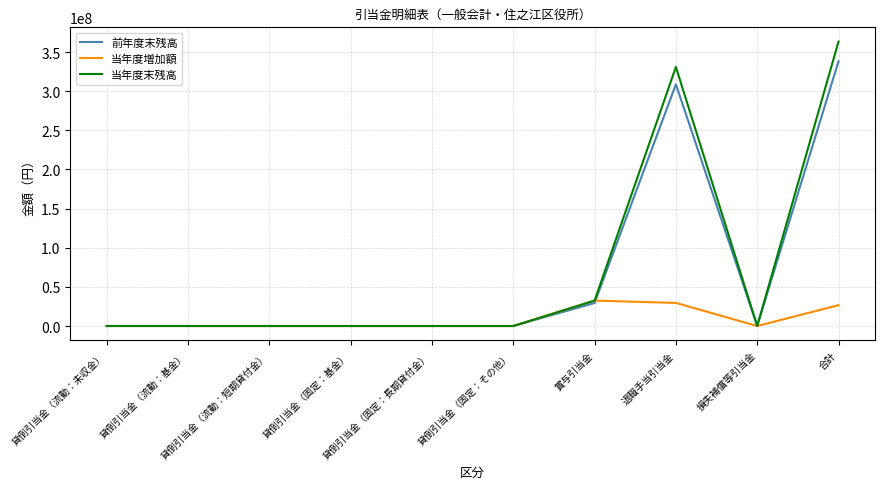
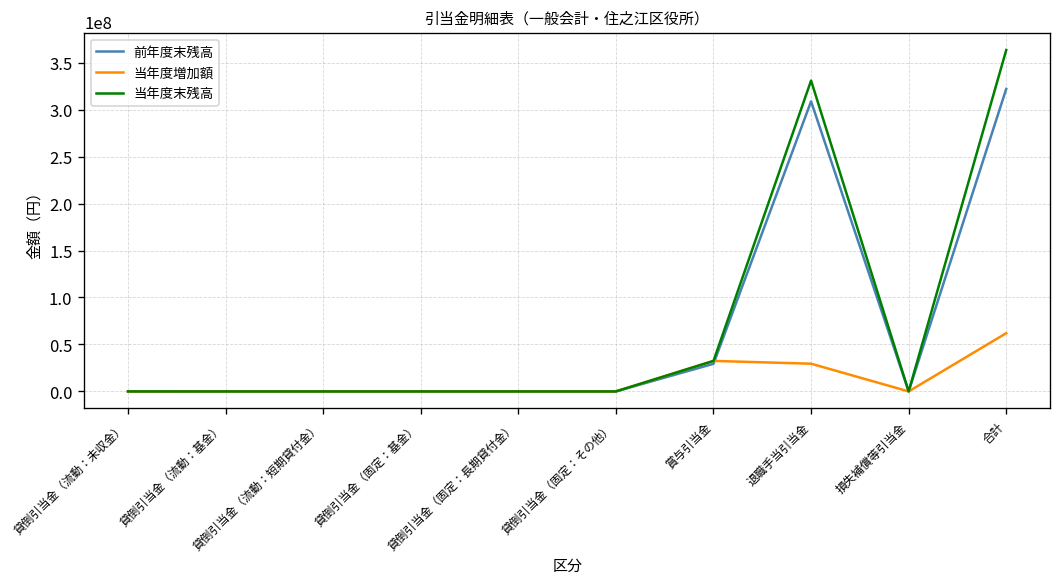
  {
    "前年度末残高": {
      "退職手当引当金": 310000000,
-     "合計": 340000000
+     "合計": 320000000
    },
    "当年度増加額": {
      "退職手当引当金": 30000000,
-     "合計": 30000000
+     "合計": 60000000
    },
    "当年度末残高": {
      "退職手当引当金": 330000000,
      "合計": 360000000
    }
  }
